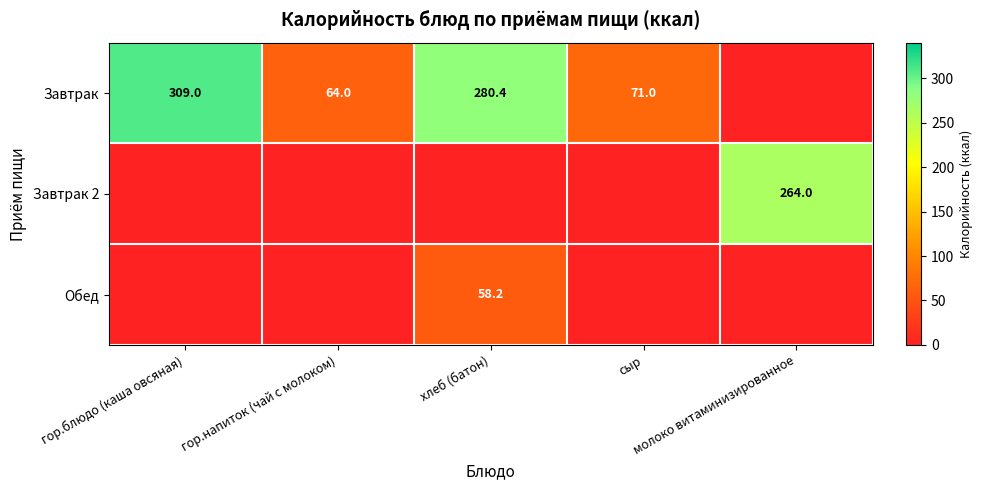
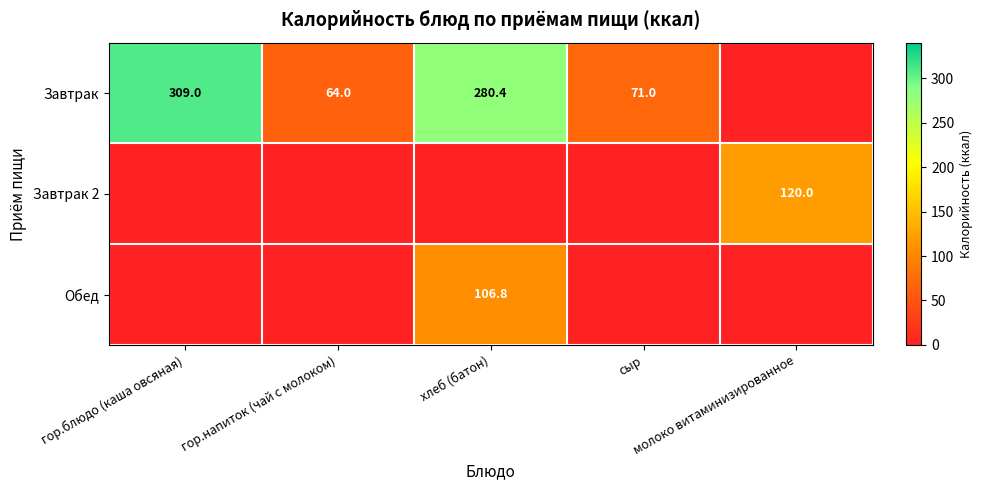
  {
    "Завтрак": {
      "гор.блюдо (каша овсяная)": 309.0,
      "гор.напиток (чай с молоком)": 64.0,
      "хлеб (батон)": 280.4,
      "сыр": 71.0
    },
    "Завтрак 2": {
-     "молоко витаминизированное": 264.0
+     "молоко витаминизированное": 120.0
    },
    "Обед": {
-     "хлеб (батон)": 58.2
+     "хлеб (батон)": 106.8
    }
  }
